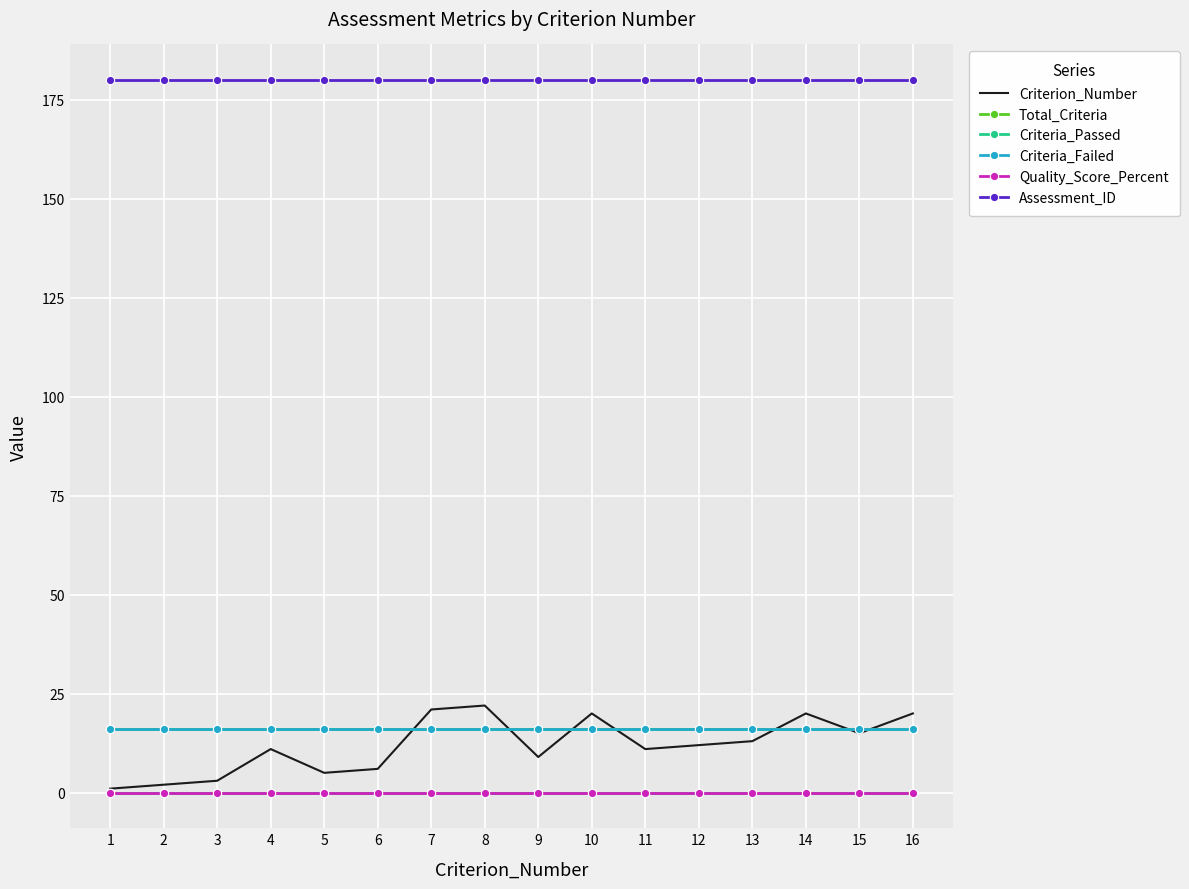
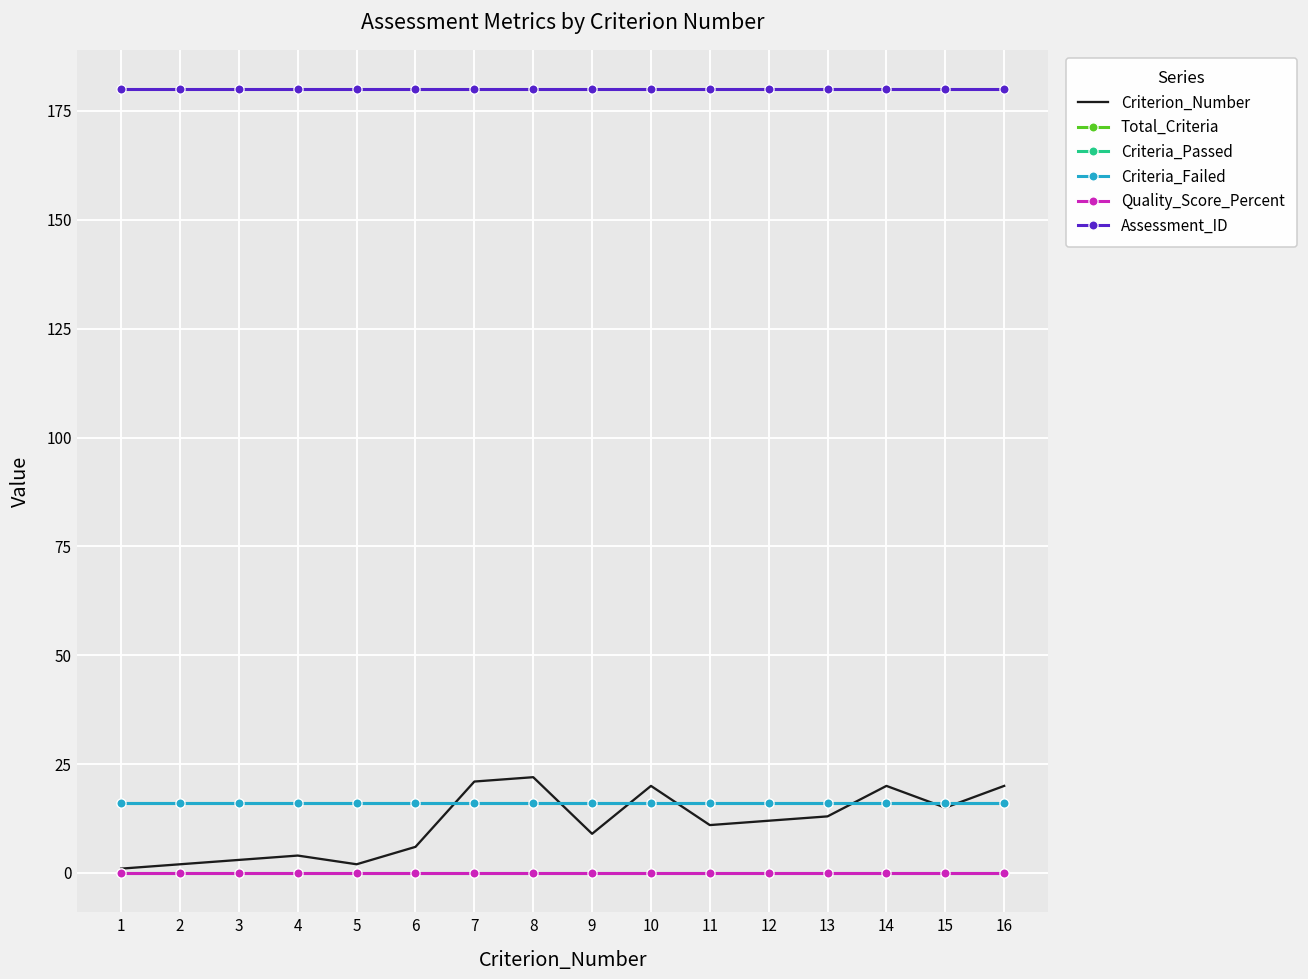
  {
    "Criterion_Number": {
      "1": 1,
      "2": 2,
      "3": 3,
-     "4": 11,
-     "5": 5,
+     "4": 4,
+     "5": 2,
      "6": 6,
      "7": 21,
      "8": 22,
      "9": 9,
      "10": 20,
      "11": 11,
      "12": 12,
      "13": 13,
      "14": 20,
      "15": 15,
      "16": 20
    },
    "Criteria_Failed": {
      "1": 16,
      "2": 16,
      "3": 16,
      "4": 16,
      "5": 16,
      "6": 16,
      "7": 16,
      "8": 16,
      "9": 16,
      "10": 16,
      "11": 16,
      "12": 16,
      "13": 16,
      "14": 16,
      "15": 16,
      "16": 16
    },
    "Quality_Score_Percent": {
      "1": 0,
      "2": 0,
      "3": 0,
      "4": 0,
      "5": 0,
      "6": 0,
      "7": 0,
      "8": 0,
      "9": 0,
      "10": 0,
      "11": 0,
      "12": 0,
      "13": 0,
      "14": 0,
      "15": 0,
      "16": 0
    },
    "Assessment_ID": {
      "1": 180,
      "2": 180,
      "3": 180,
      "4": 180,
      "5": 180,
      "6": 180,
      "7": 180,
      "8": 180,
      "9": 180,
      "10": 180,
      "11": 180,
      "12": 180,
      "13": 180,
      "14": 180,
      "15": 180,
      "16": 180
    }
  }
